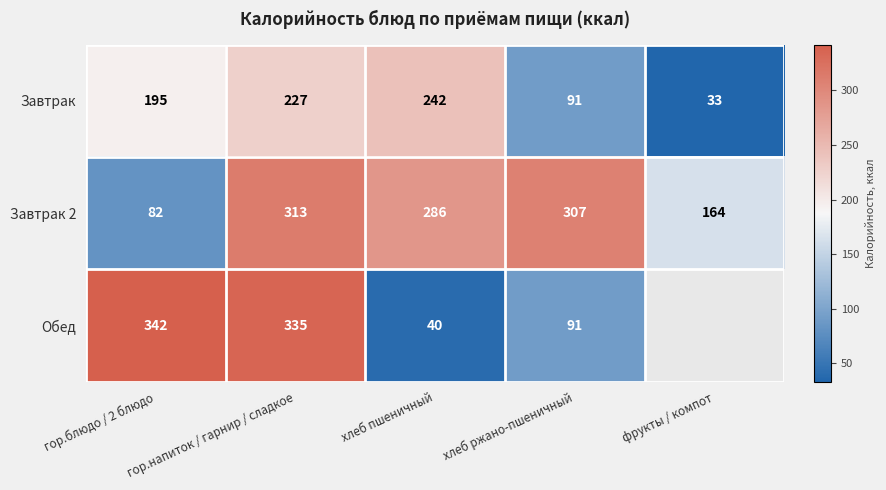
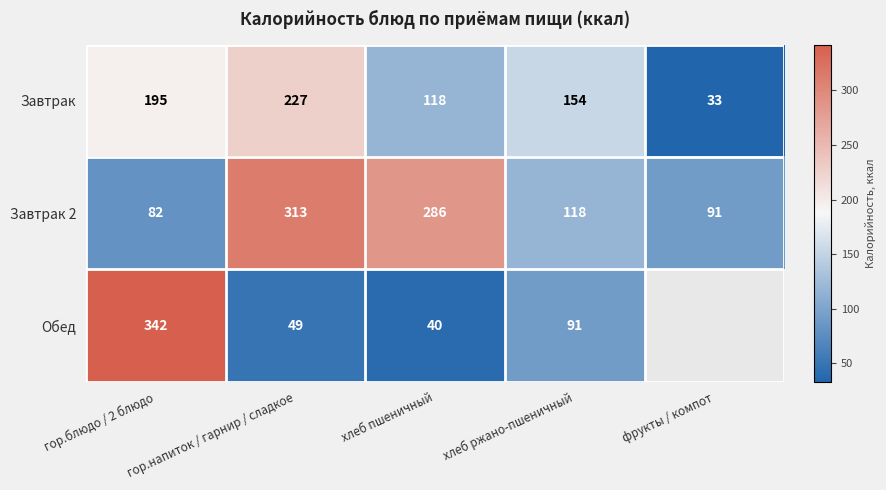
  {
    "Завтрак": {
      "гор.блюдо / 2 блюдо": 195,
      "гор.напиток / гарнир / сладкое": 227,
-     "хлеб пшеничный": 242,
-     "хлеб ржано-пшеничный": 91,
+     "хлеб пшеничный": 118,
+     "хлеб ржано-пшеничный": 154,
      "фрукты / компот": 33
    },
    "Завтрак 2": {
      "гор.блюдо / 2 блюдо": 82,
      "гор.напиток / гарнир / сладкое": 313,
      "хлеб пшеничный": 286,
-     "хлеб ржано-пшеничный": 307,
-     "фрукты / компот": 164
+     "хлеб ржано-пшеничный": 118,
+     "фрукты / компот": 91
    },
    "Обед": {
      "гор.блюдо / 2 блюдо": 342,
-     "гор.напиток / гарнир / сладкое": 335,
+     "гор.напиток / гарнир / сладкое": 49,
      "хлеб пшеничный": 40,
      "хлеб ржано-пшеничный": 91
    }
  }
